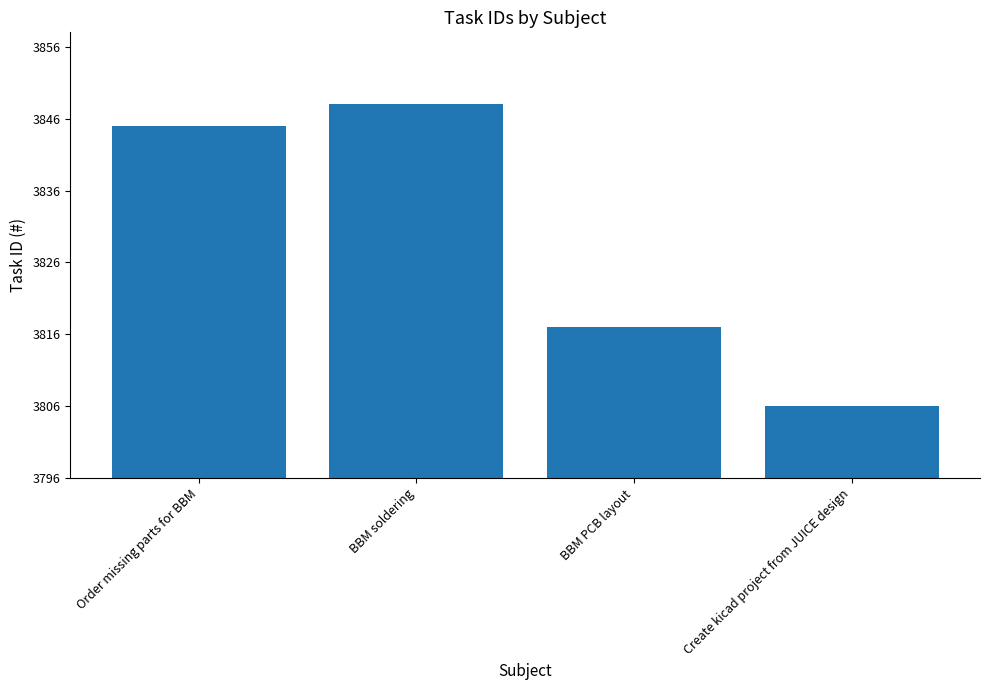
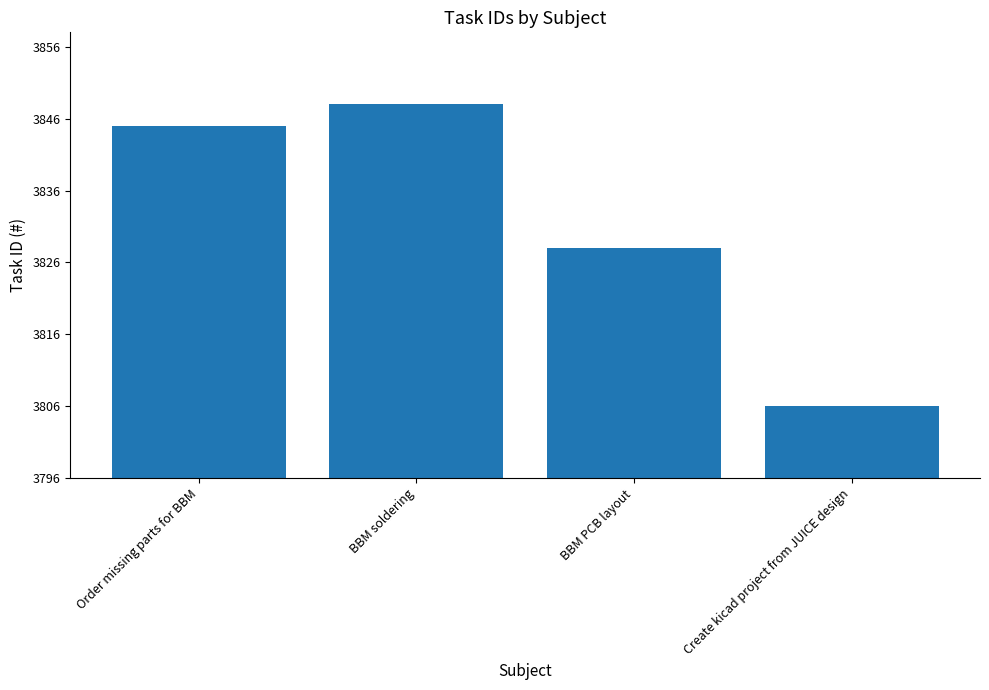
  {
    "Order missing parts for BBM": 3845,
    "BBM soldering": 3848,
-   "BBM PCB layout": 3817,
+   "BBM PCB layout": 3828,
    "Create kicad project from JUICE design": 3806
  }
